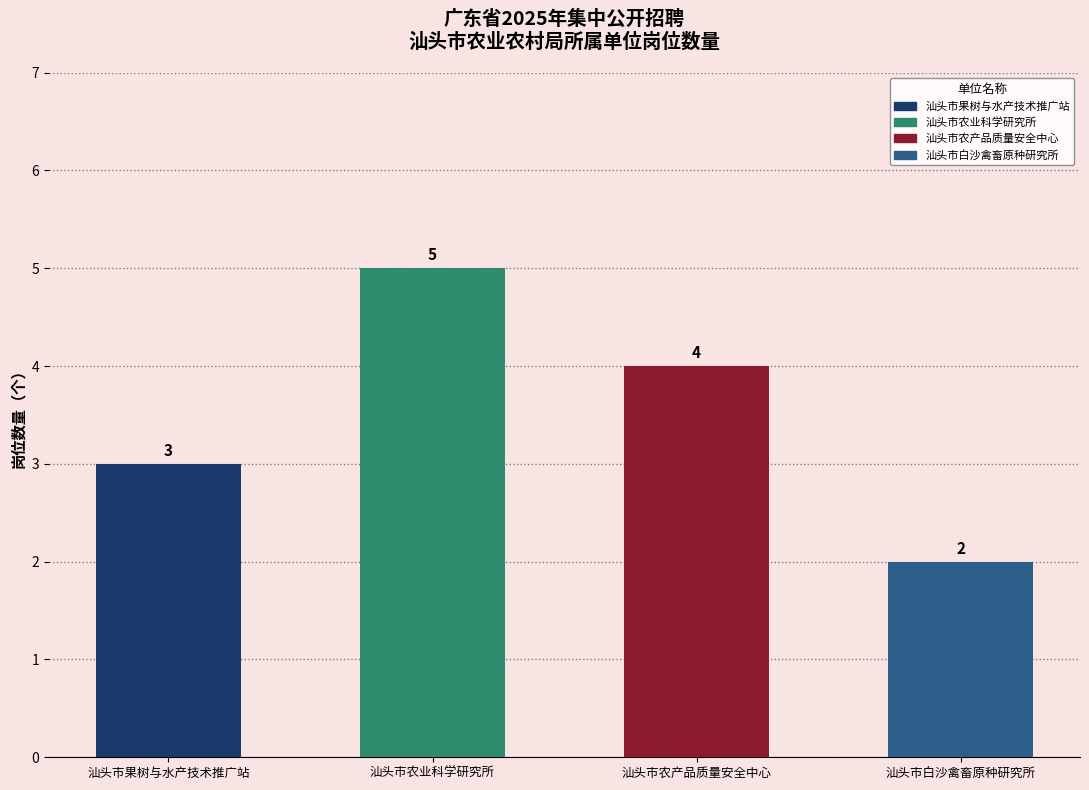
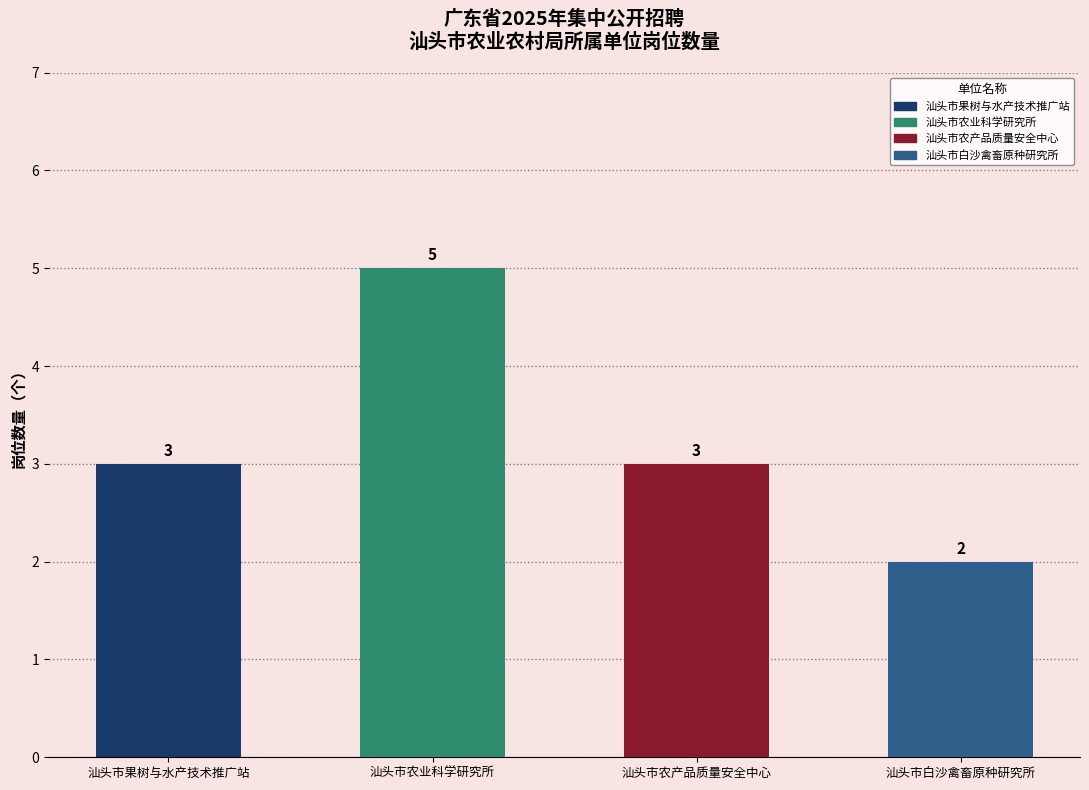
  {
    "汕头市果树与水产技术推广站": 3,
    "汕头市农业科学研究所": 5,
-   "汕头市农产品质量安全中心": 4,
+   "汕头市农产品质量安全中心": 3,
    "汕头市白沙禽畜原种研究所": 2
  }
